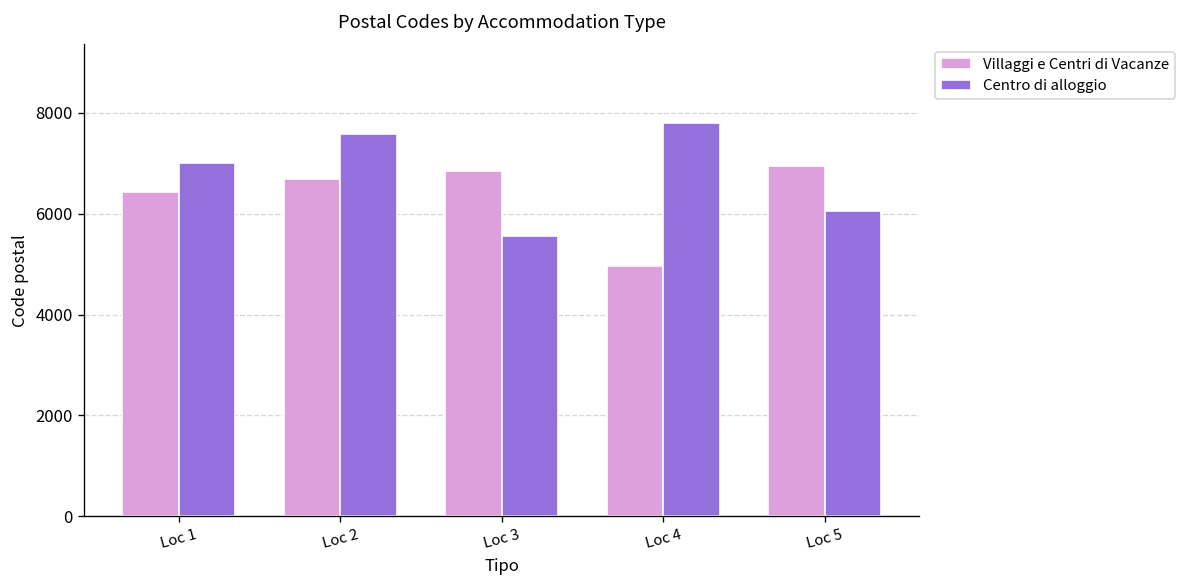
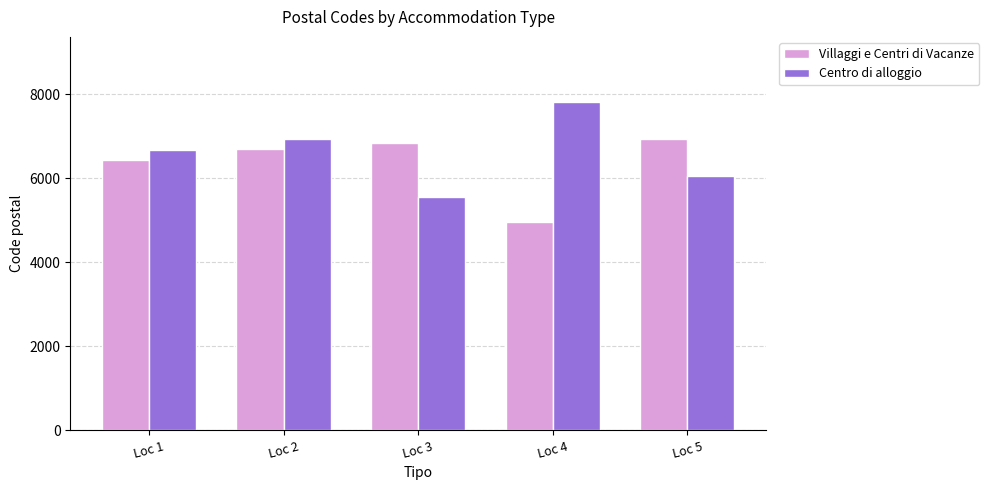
  {
    "Villaggi e Centri di Vacanze": {
      "Loc 1": 6400,
      "Loc 2": 6700,
      "Loc 3": 6800,
      "Loc 4": 5000,
      "Loc 5": 6900
    },
    "Centro di alloggio": {
-     "Loc 1": 7000,
-     "Loc 2": 7600,
+     "Loc 1": 6700,
+     "Loc 2": 6900,
      "Loc 3": 5600,
      "Loc 4": 7800,
      "Loc 5": 6100
    }
  }
